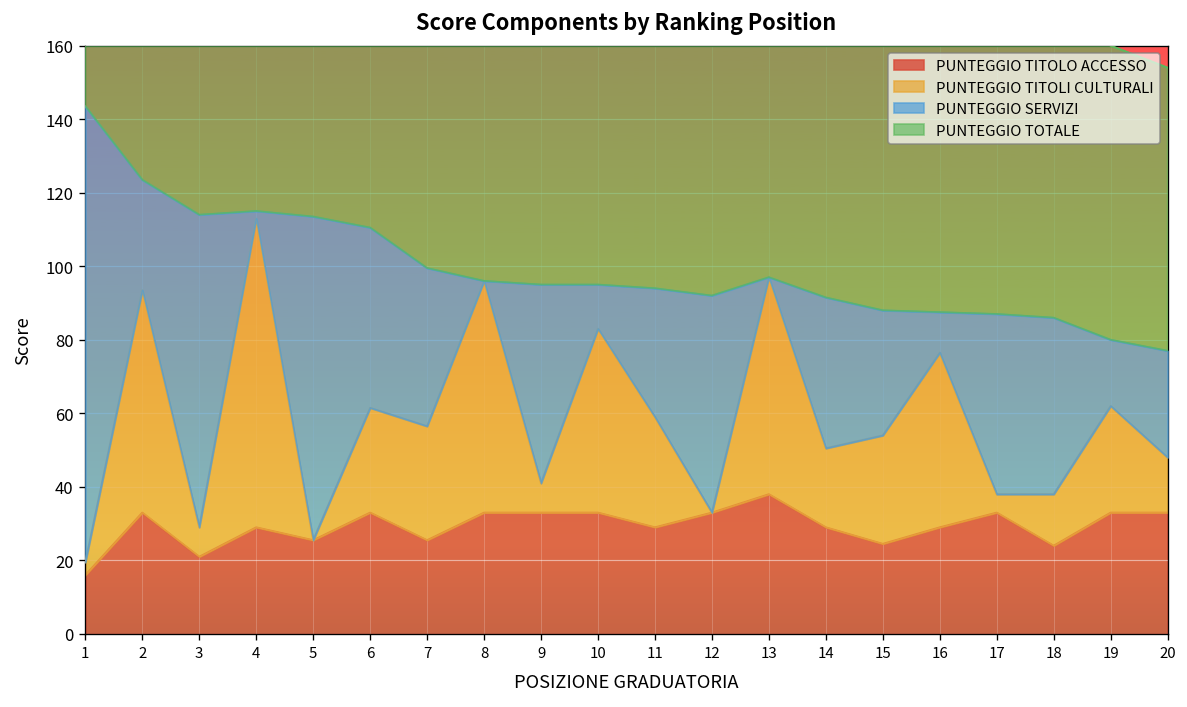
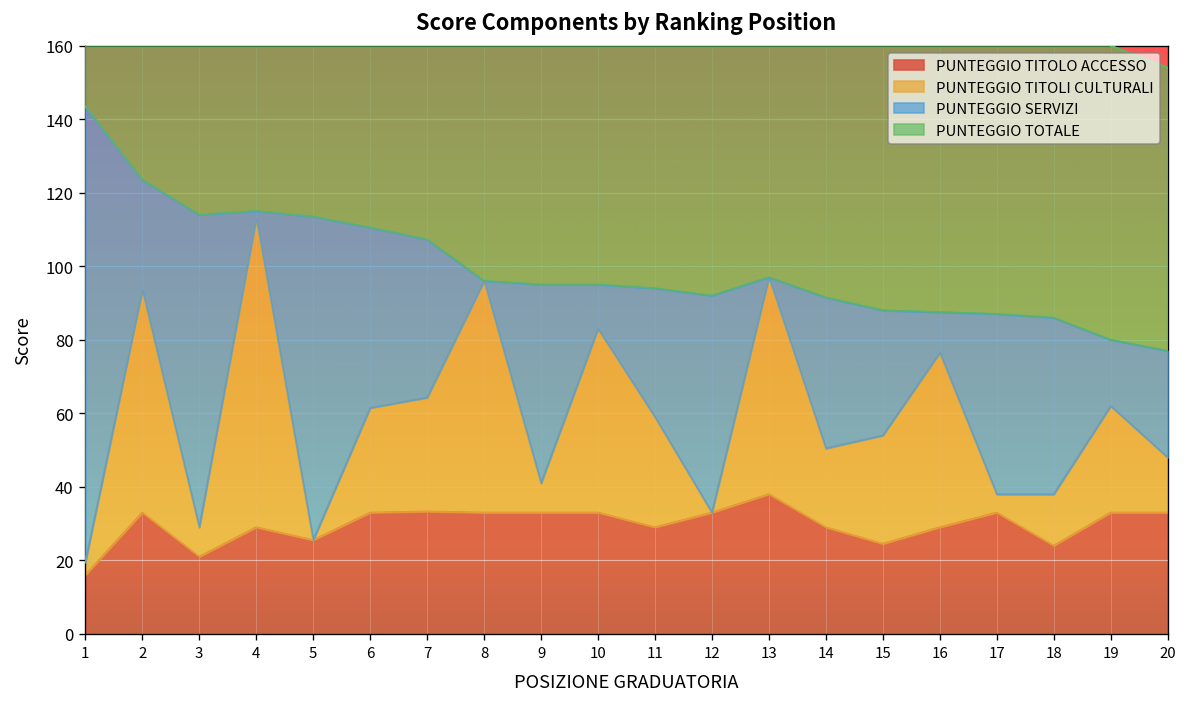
  {
    "PUNTEGGIO TITOLO ACCESSO": {
      "1": 16,
      "2": 33,
      "3": 21,
      "4": 29,
      "6": 33,
-     "7": 26,
+     "7": 33,
      "8": 33,
      "9": 33,
      "10": 33,
      "11": 29,
      "13": 38,
      "14": 29,
      "15": 25,
      "16": 29,
      "17": 33,
      "18": 24,
      "19": 33,
      "20": 33
    },
    "PUNTEGGIO TITOLI CULTURALI": {
      "1": 4,
      "2": 61,
      "3": 8,
      "4": 84,
      "6": 29,
      "7": 31,
      "9": 8,
      "10": 50,
      "11": 30,
      "14": 22,
      "15": 30,
      "16": 48,
      "17": 5,
      "18": 14,
      "19": 29,
      "20": 15
    },
    "PUNTEGGIO SERVIZI": {
      "1": 124,
      "2": 30,
      "3": 85,
      "4": 2,
      "5": 88,
      "6": 49,
      "7": 43,
      "9": 54,
      "10": 12,
      "11": 35,
      "12": 59,
      "14": 41,
      "15": 34,
      "16": 11,
      "17": 49,
      "18": 48,
      "19": 18,
      "20": 29
    },
    "PUNTEGGIO TOTALE": {
      "19": 80,
      "20": 77
    }
  }
